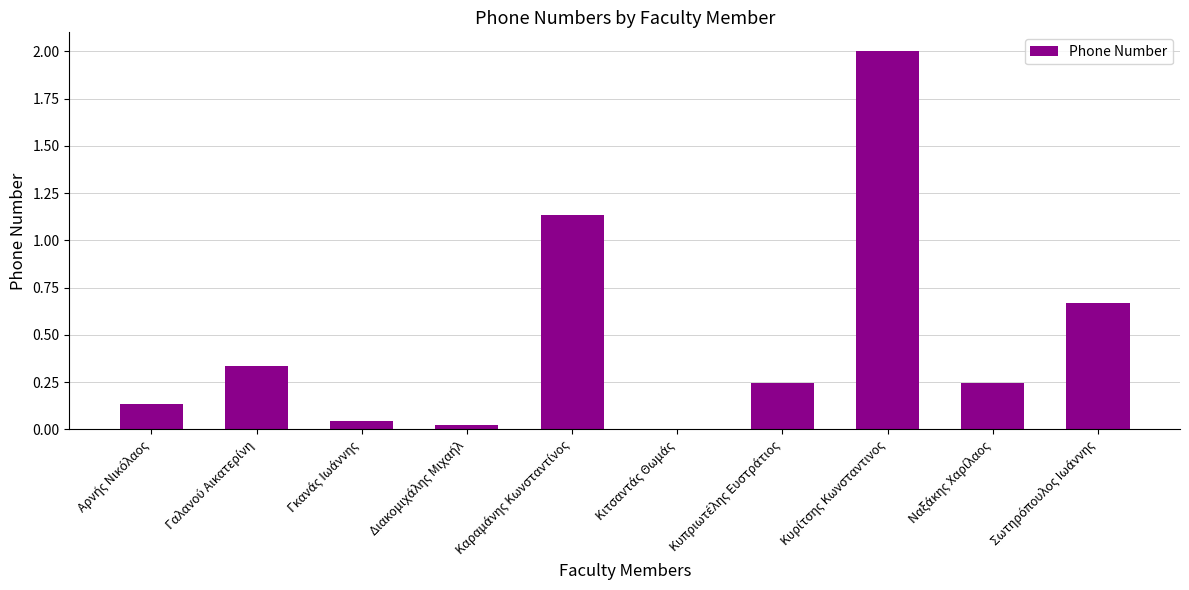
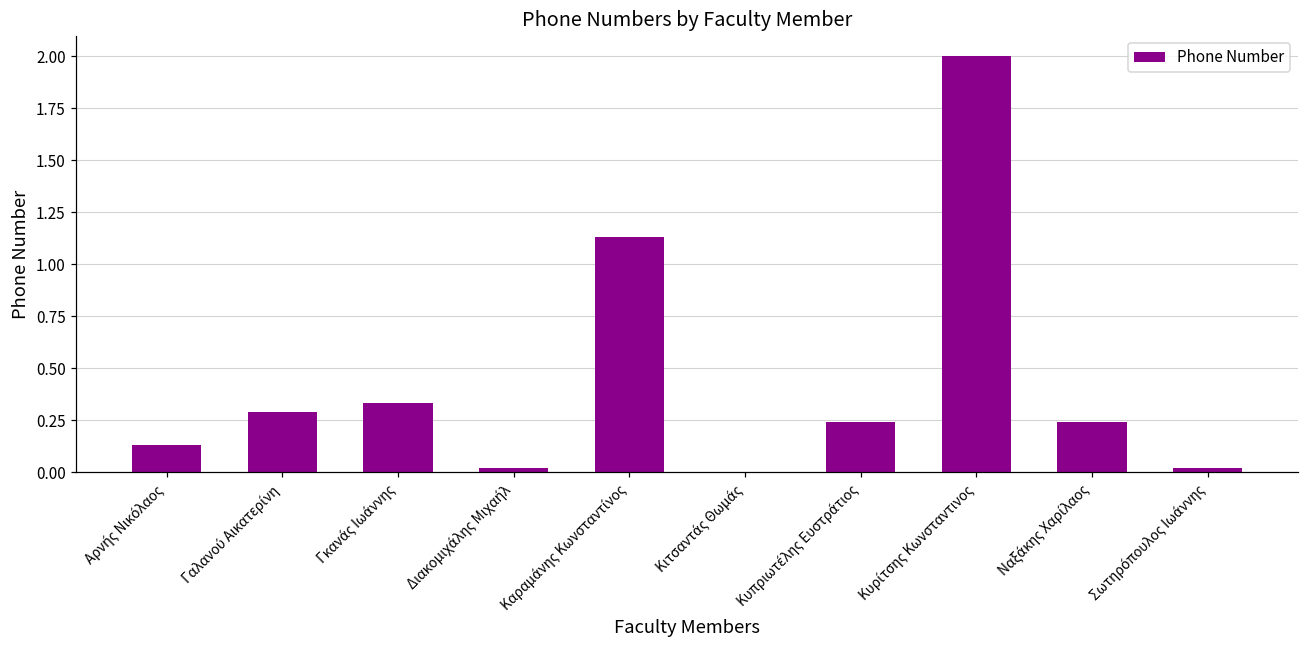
  {
    "Αρνής Νικόλαος": 0.13,
-   "Γαλανού Αικατερίνη": 0.33,
-   "Γκανάς Ιωάννης": 0.04,
+   "Γαλανού Αικατερίνη": 0.29,
+   "Γκανάς Ιωάννης": 0.33,
    "Διακομιχάλης Μιχαήλ": 0.02,
    "Καραμάνης Κωνσταντίνος": 1.13,
    "Κιτσαντάς Θωμάς": 0.00,
    "Kυπριωτέλης Ευστράτιος": 0.24,
    "Κυρίτσης Κωνσταντινος": 2.00,
    "Ναξάκης Χαρίλαος": 0.24,
-   "Σωτηρόπουλος Ιωάννης": 0.67
+   "Σωτηρόπουλος Ιωάννης": 0.02
  }
